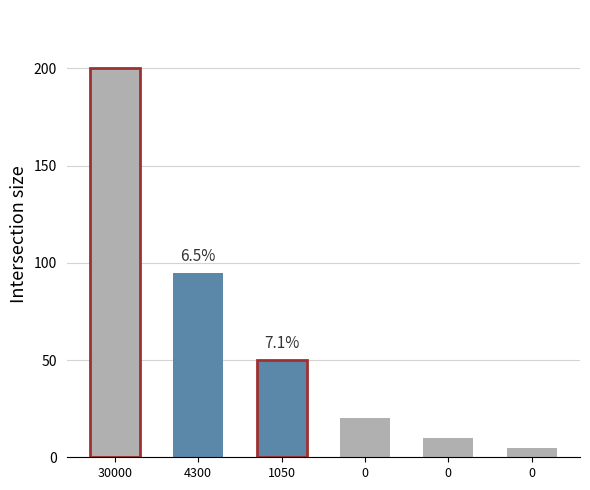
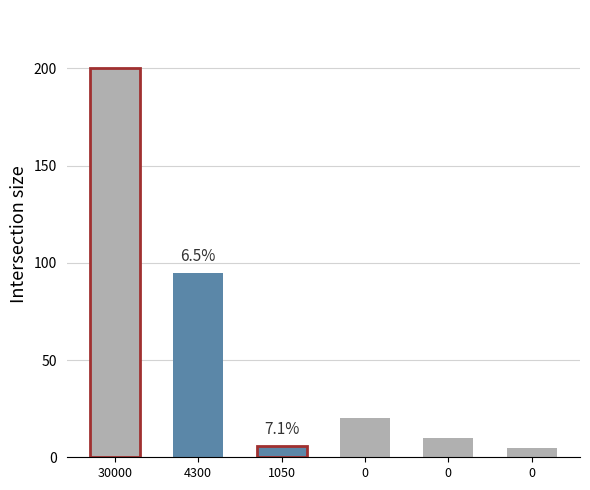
  {
    "30000": 200,
-   "1050": 50
+   "1050": 6
  }
